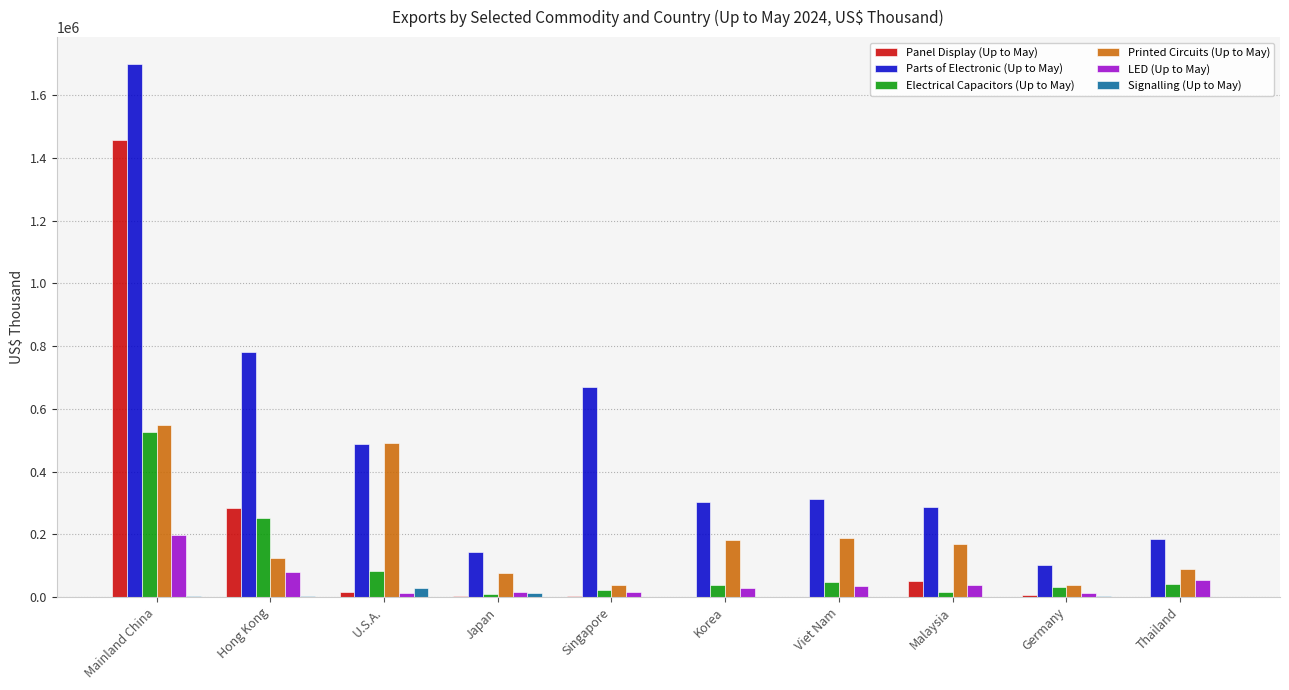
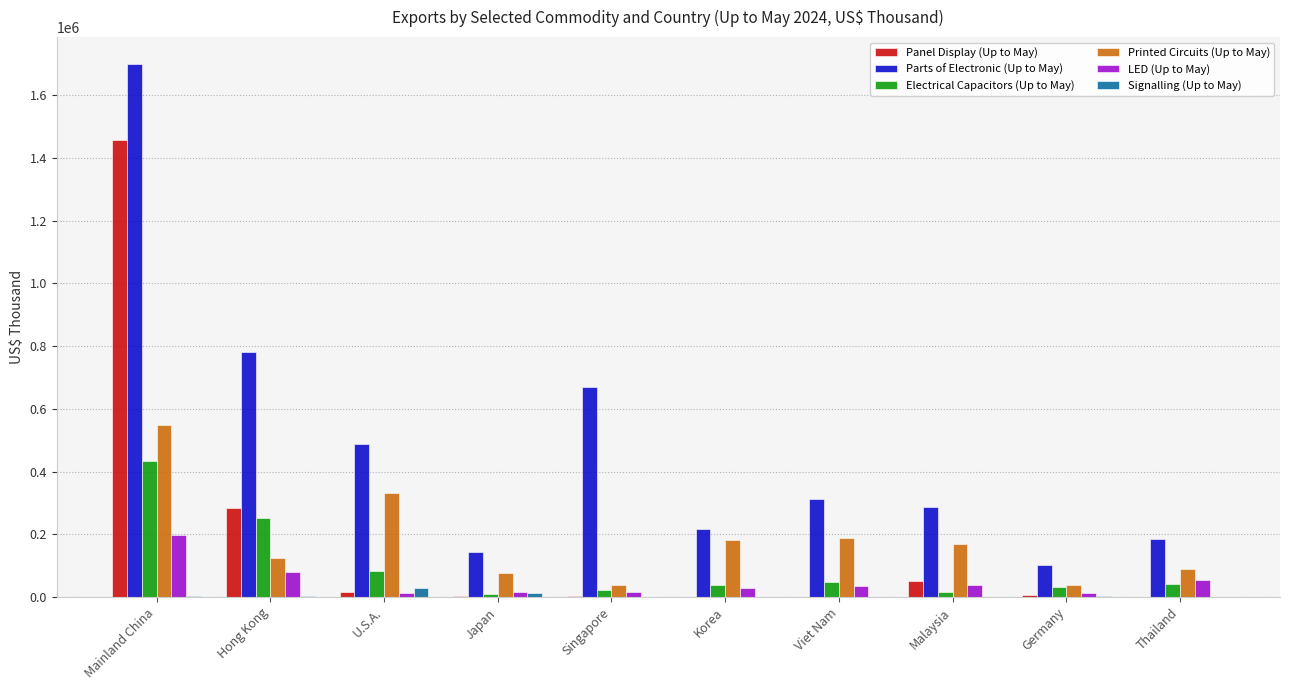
  {
    "Panel Display (Up to May)": {
      "Mainland China": 1460000,
      "Hong Kong": 280000,
      "U.S.A.": 20000,
      "Malaysia": 50000
    },
    "Parts of Electronic (Up to May)": {
      "Mainland China": 1700000,
      "Hong Kong": 780000,
      "U.S.A.": 490000,
      "Japan": 140000,
      "Singapore": 670000,
-     "Korea": 300000,
+     "Korea": 220000,
      "Viet Nam": 310000,
      "Malaysia": 290000,
      "Germany": 100000,
      "Thailand": 190000
    },
    "Electrical Capacitors (Up to May)": {
-     "Mainland China": 530000,
+     "Mainland China": 430000,
      "Hong Kong": 250000,
      "U.S.A.": 80000,
      "Japan": 10000,
      "Singapore": 20000,
      "Korea": 40000,
      "Viet Nam": 50000,
      "Malaysia": 20000,
      "Germany": 30000,
      "Thailand": 40000
    },
    "Printed Circuits (Up to May)": {
      "Mainland China": 550000,
      "Hong Kong": 120000,
-     "U.S.A.": 490000,
+     "U.S.A.": 330000,
      "Japan": 80000,
      "Singapore": 40000,
      "Korea": 180000,
      "Viet Nam": 190000,
      "Malaysia": 170000,
      "Germany": 40000,
      "Thailand": 90000
    },
    "LED (Up to May)": {
      "Mainland China": 200000,
      "Hong Kong": 80000,
      "U.S.A.": 10000,
      "Japan": 20000,
      "Singapore": 20000,
      "Korea": 30000,
      "Viet Nam": 30000,
      "Malaysia": 40000,
      "Germany": 10000,
      "Thailand": 50000
    },
    "Signalling (Up to May)": {
      "U.S.A.": 30000,
      "Japan": 10000
    }
  }
